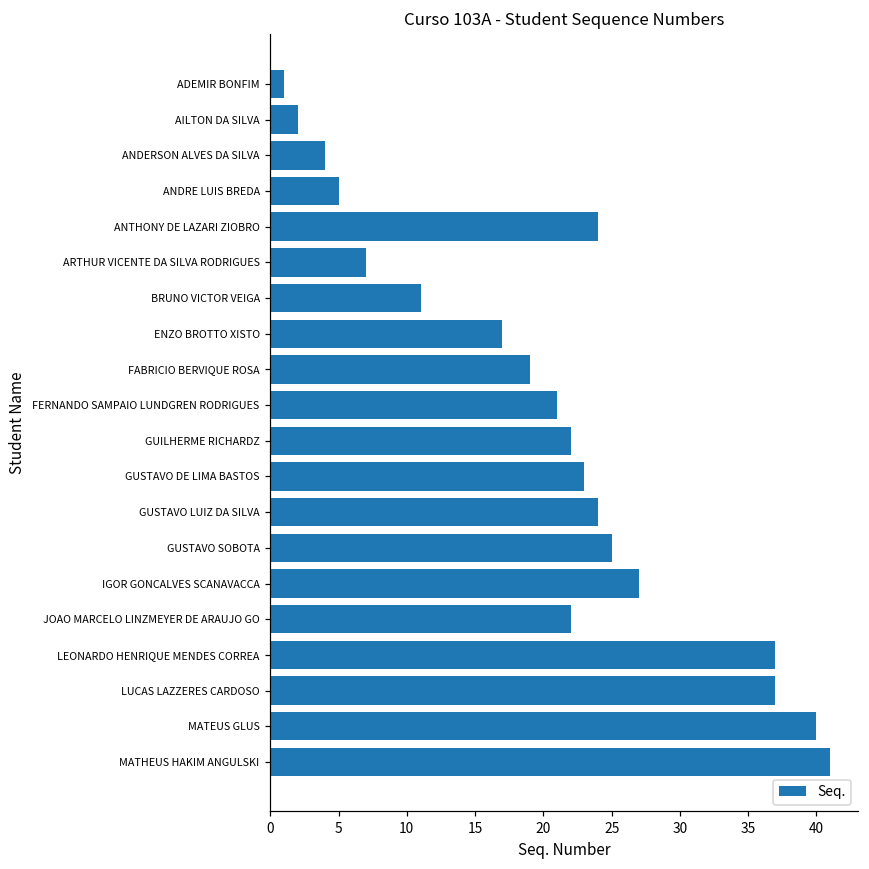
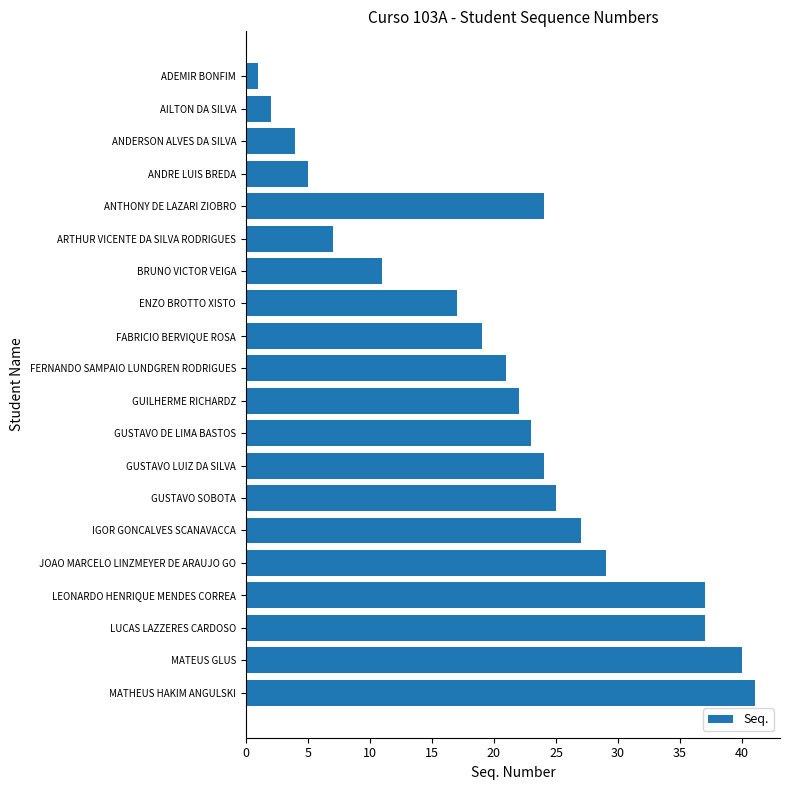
  {
    "ADEMIR BONFIM": 1,
    "AILTON DA SILVA": 2,
    "ANDERSON ALVES DA SILVA": 4,
    "ANDRE LUIS BREDA": 5,
    "ANTHONY DE LAZARI ZIOBRO": 24,
    "ARTHUR VICENTE DA SILVA RODRIGUES": 7,
    "BRUNO VICTOR VEIGA": 11,
    "ENZO BROTTO XISTO": 17,
    "FABRICIO BERVIQUE ROSA": 19,
    "FERNANDO SAMPAIO LUNDGREN RODRIGUES": 21,
    "GUILHERME RICHARDZ": 22,
    "GUSTAVO DE LIMA BASTOS": 23,
    "GUSTAVO LUIZ DA SILVA": 24,
    "GUSTAVO SOBOTA": 25,
    "IGOR GONCALVES SCANAVACCA": 27,
-   "JOAO MARCELO LINZMEYER DE ARAUJO GO": 22,
+   "JOAO MARCELO LINZMEYER DE ARAUJO GO": 29,
    "LEONARDO HENRIQUE MENDES CORREA": 37,
    "LUCAS LAZZERES CARDOSO": 37,
    "MATEUS GLUS": 40,
    "MATHEUS HAKIM ANGULSKI": 41
  }
